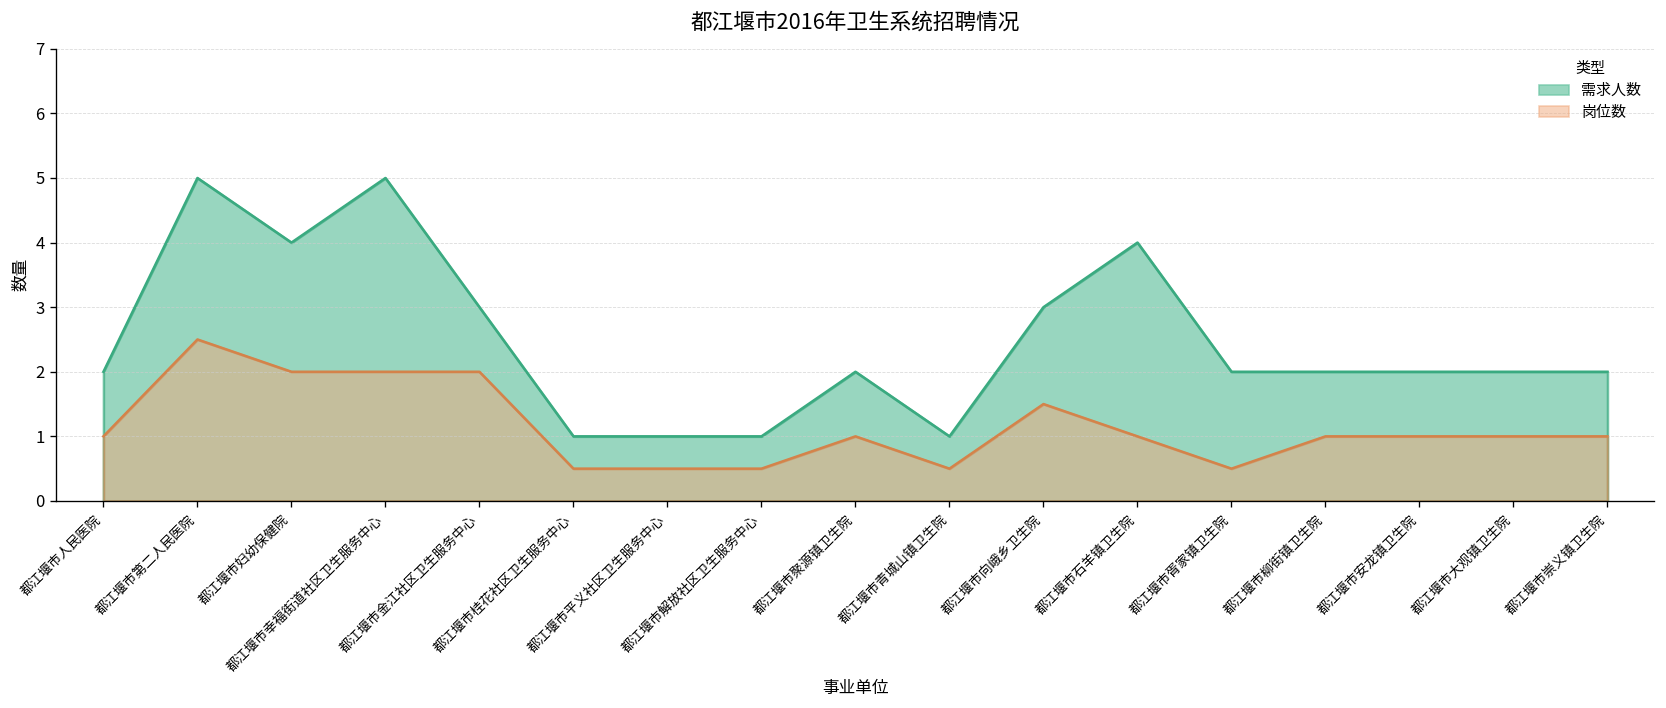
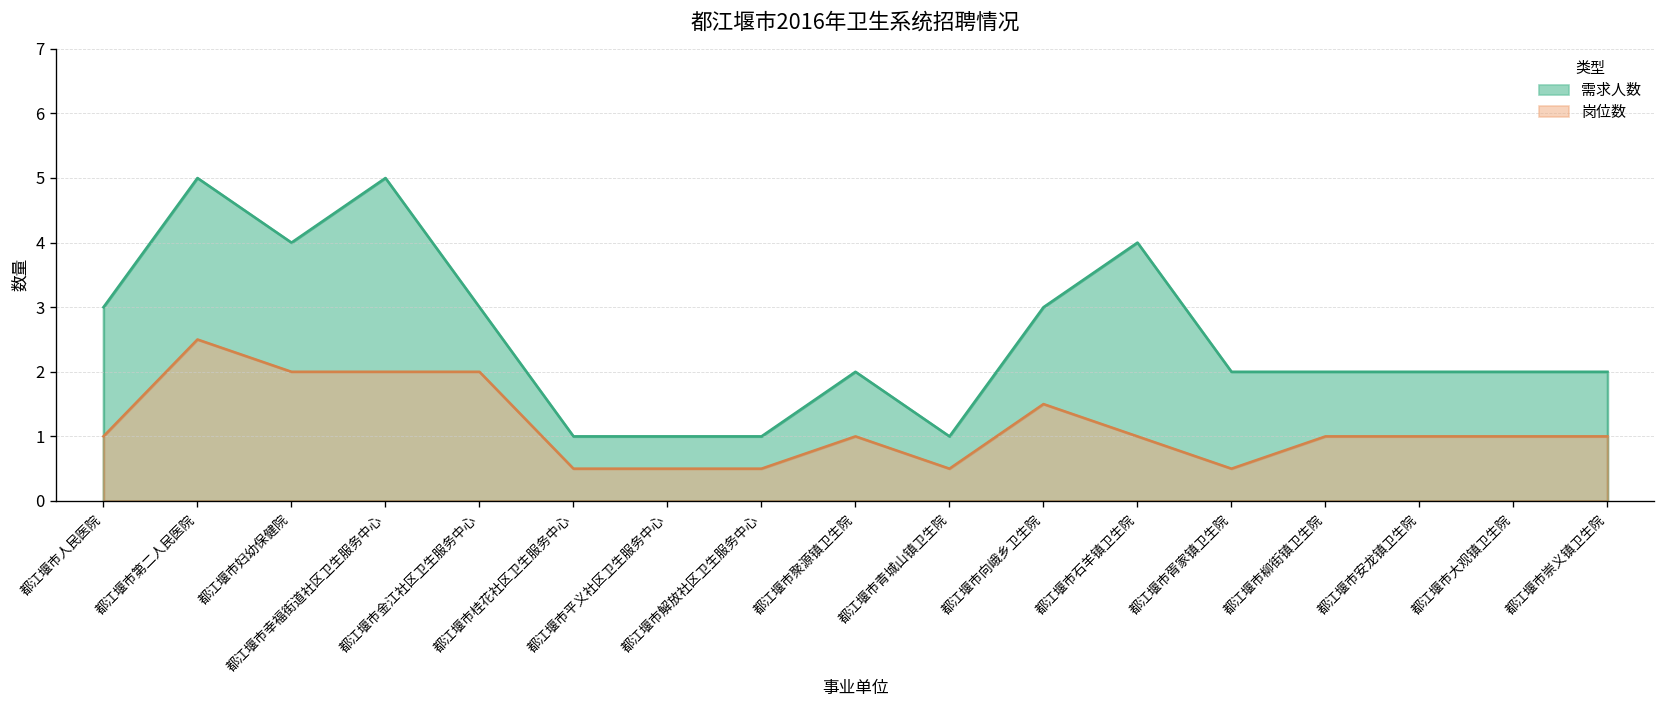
  {
    "需求人数": {
-     "都江堰市人民医院": 2,
+     "都江堰市人民医院": 3,
      "都江堰市第二人民医院": 5,
      "都江堰市妇幼保健院": 4,
      "都江堰市幸福街道社区卫生服务中心": 5,
      "都江堰市金江社区卫生服务中心": 3,
      "都江堰市桂花社区卫生服务中心": 1,
      "都江堰市平义社区卫生服务中心": 1,
      "都江堰市解放社区卫生服务中心": 1,
      "都江堰市聚源镇卫生院": 2,
      "都江堰市青城山镇卫生院": 1,
      "都江堰市向峨乡卫生院": 3,
      "都江堰市石羊镇卫生院": 4,
      "都江堰市胥家镇卫生院": 2,
      "都江堰市柳街镇卫生院": 2,
      "都江堰市安龙镇卫生院": 2,
      "都江堰市大观镇卫生院": 2,
      "都江堰市崇义镇卫生院": 2
    },
    "岗位数": {
      "都江堰市人民医院": 1,
      "都江堰市第二人民医院": 2.5,
      "都江堰市妇幼保健院": 2,
      "都江堰市幸福街道社区卫生服务中心": 2,
      "都江堰市金江社区卫生服务中心": 2,
      "都江堰市桂花社区卫生服务中心": 0.5,
      "都江堰市平义社区卫生服务中心": 0.5,
      "都江堰市解放社区卫生服务中心": 0.5,
      "都江堰市聚源镇卫生院": 1,
      "都江堰市青城山镇卫生院": 0.5,
      "都江堰市向峨乡卫生院": 1.5,
      "都江堰市石羊镇卫生院": 1,
      "都江堰市胥家镇卫生院": 0.5,
      "都江堰市柳街镇卫生院": 1,
      "都江堰市安龙镇卫生院": 1,
      "都江堰市大观镇卫生院": 1,
      "都江堰市崇义镇卫生院": 1
    }
  }
